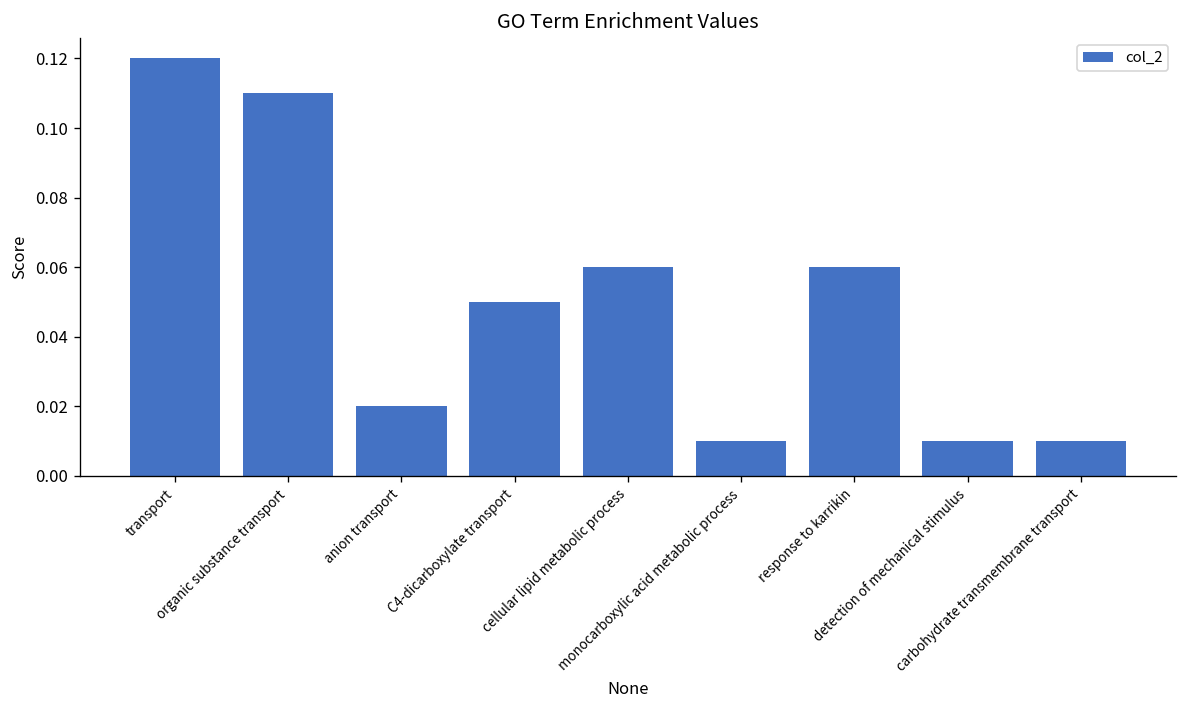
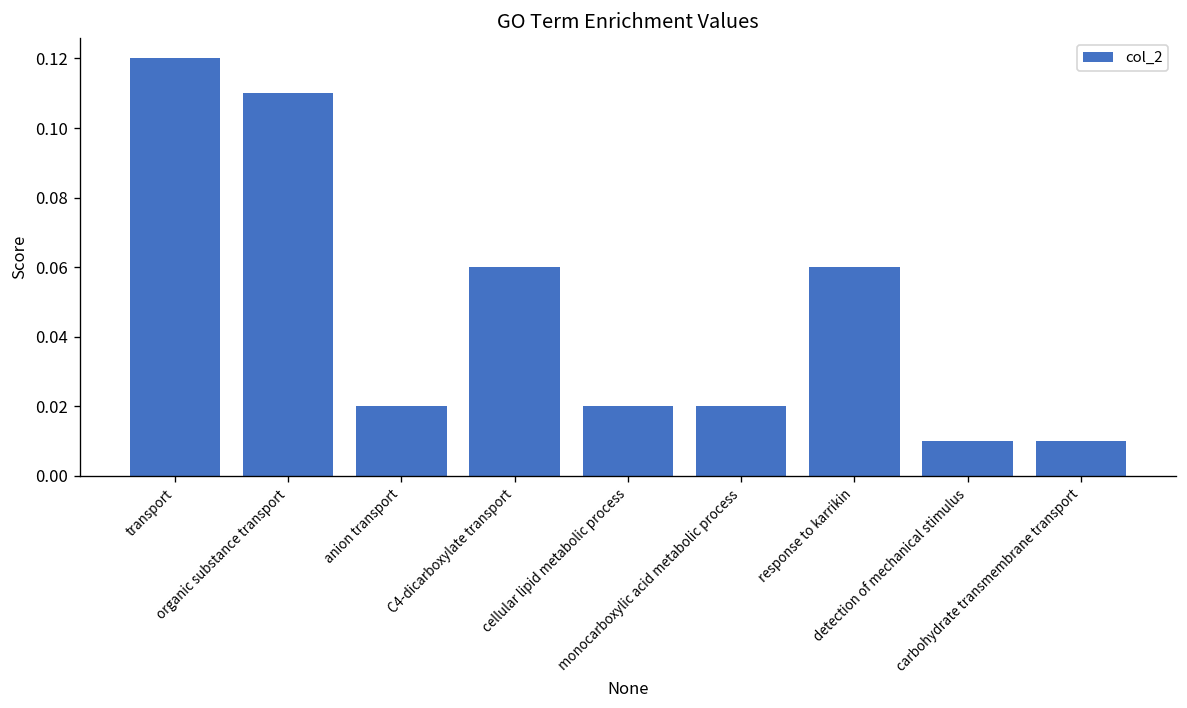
  {
    "transport": 0.12,
    "organic substance transport": 0.11,
    "anion transport": 0.02,
-   "C4-dicarboxylate transport": 0.05,
-   "cellular lipid metabolic process": 0.06,
-   "monocarboxylic acid metabolic process": 0.01,
+   "C4-dicarboxylate transport": 0.06,
+   "cellular lipid metabolic process": 0.02,
+   "monocarboxylic acid metabolic process": 0.02,
    "response to karrikin": 0.06,
    "detection of mechanical stimulus": 0.01,
    "carbohydrate transmembrane transport": 0.01
  }
